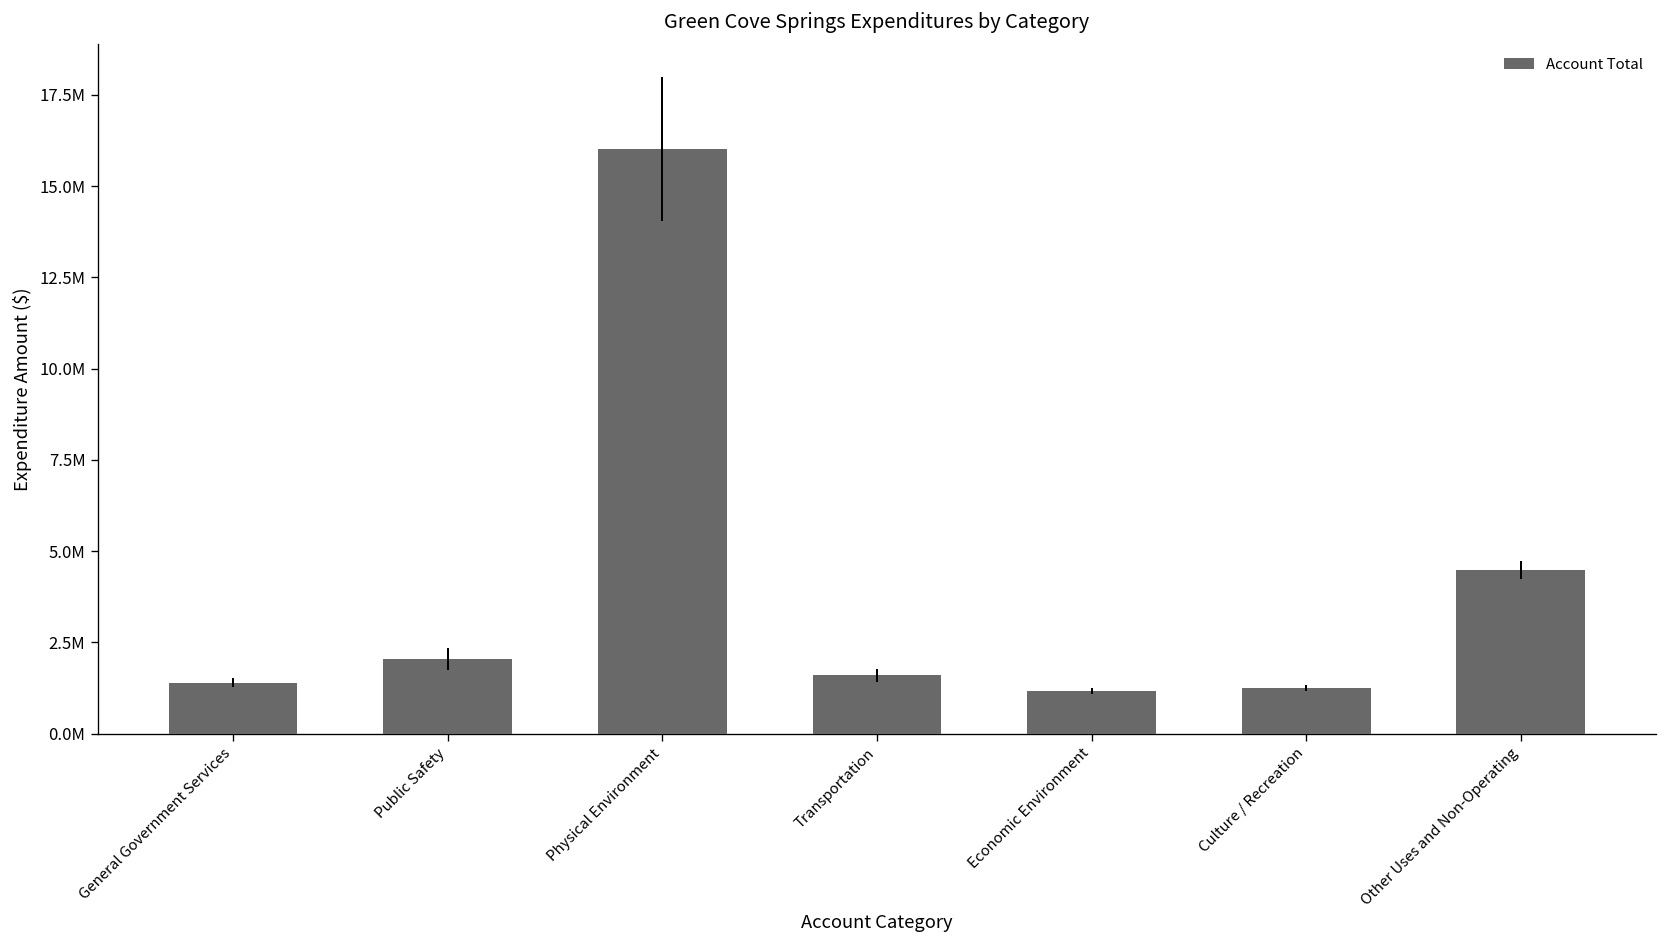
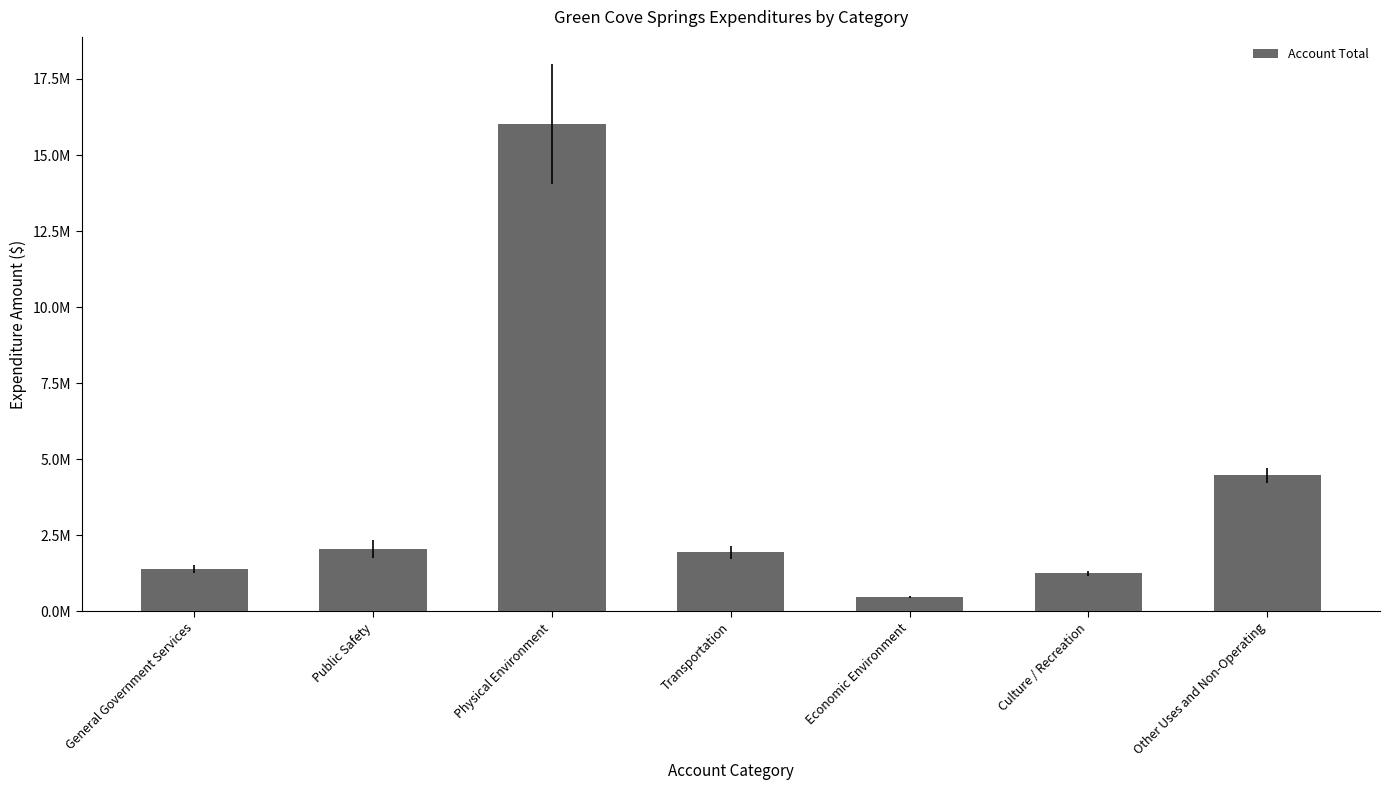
  {
    "General Government Services": 1400000,
    "Public Safety": 2000000,
    "Physical Environment": 16000000,
-   "Transportation": 1600000,
-   "Economic Environment": 1200000,
+   "Transportation": 1900000,
+   "Economic Environment": 500000,
    "Culture / Recreation": 1300000,
    "Other Uses and Non-Operating": 4500000
  }
